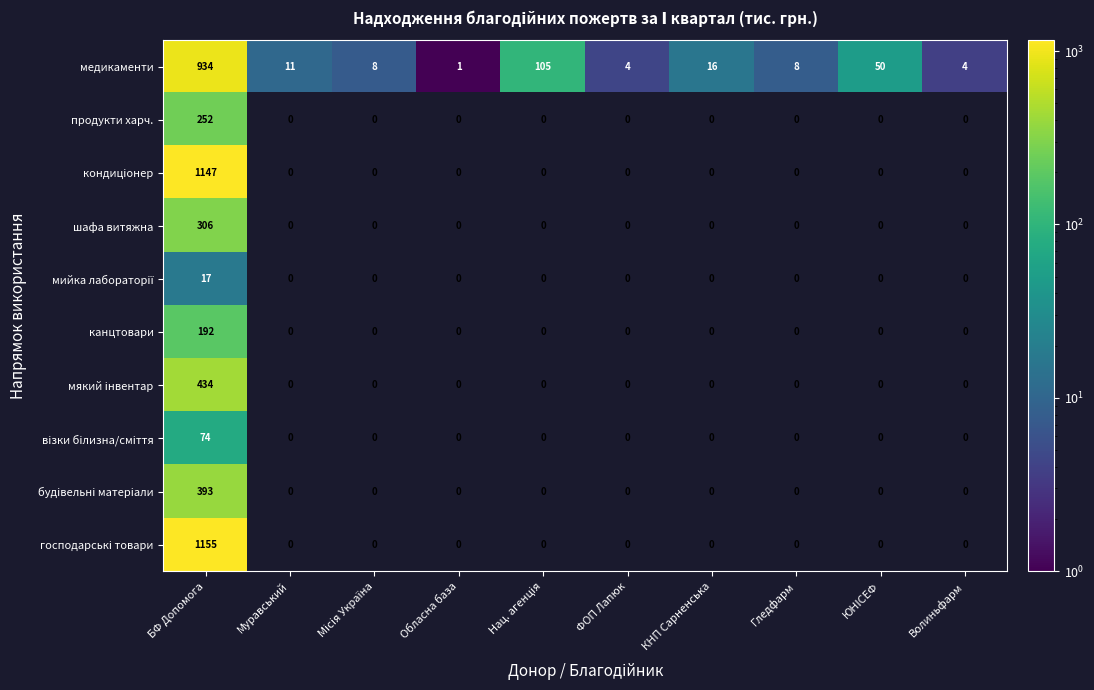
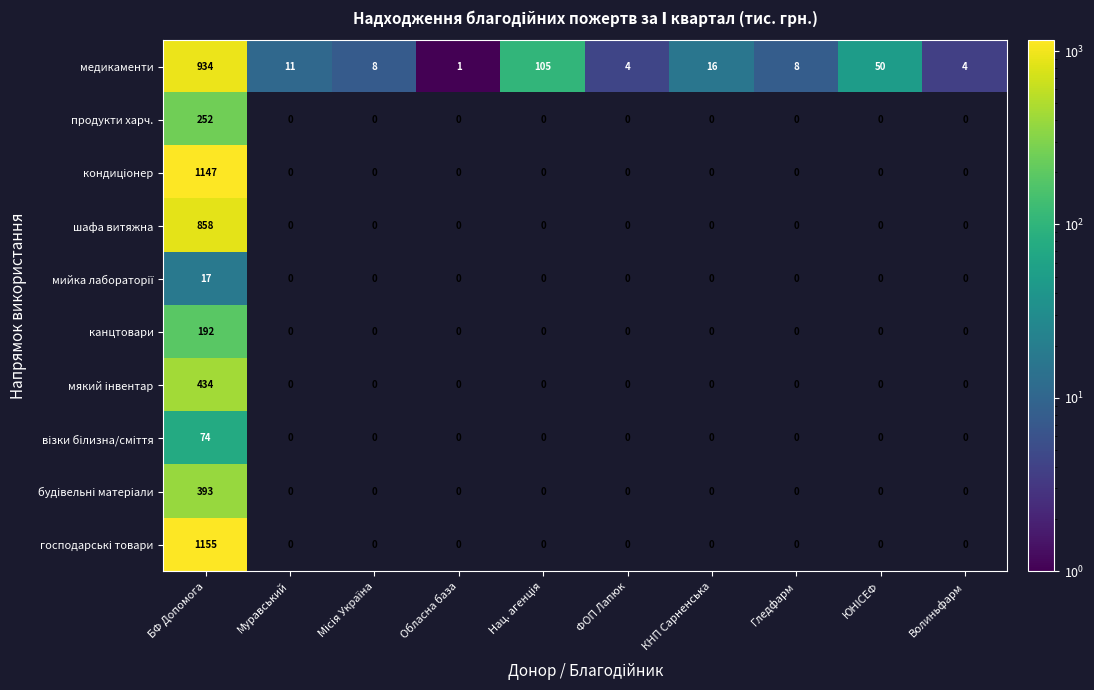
  {
    "медикаменти": {
      "БФ Допомога": 934,
      "Муравський": 11,
      "Місія Україна": 8,
      "Обласна база": 1,
      "Нац. агенція": 105,
      "ФОП Лапюк": 4,
      "КНП Сарненська": 16,
      "Гледфарм": 8,
      "ЮНІСЕФ": 50,
      "Волиньфарм": 4
    },
    "продукти харч.": {
      "БФ Допомога": 252
    },
    "кондиціонер": {
      "БФ Допомога": 1147
    },
    "шафа витяжна": {
-     "БФ Допомога": 306
+     "БФ Допомога": 858
    },
    "мийка лабораторії": {
      "БФ Допомога": 17
    },
    "канцтовари": {
      "БФ Допомога": 192
    },
    "мякий інвентар": {
      "БФ Допомога": 434
    },
    "візки білизна/сміття": {
      "БФ Допомога": 74
    },
    "будівельні матеріали": {
      "БФ Допомога": 393
    },
    "господарські товари": {
      "БФ Допомога": 1155
    }
  }
